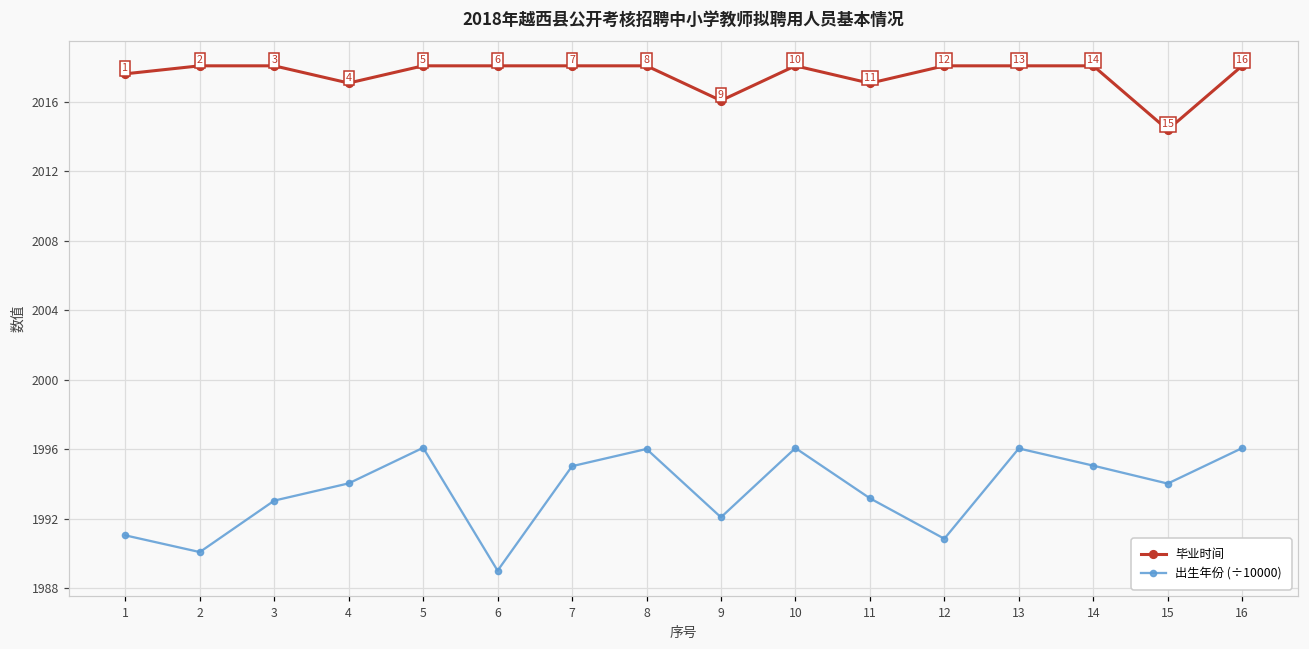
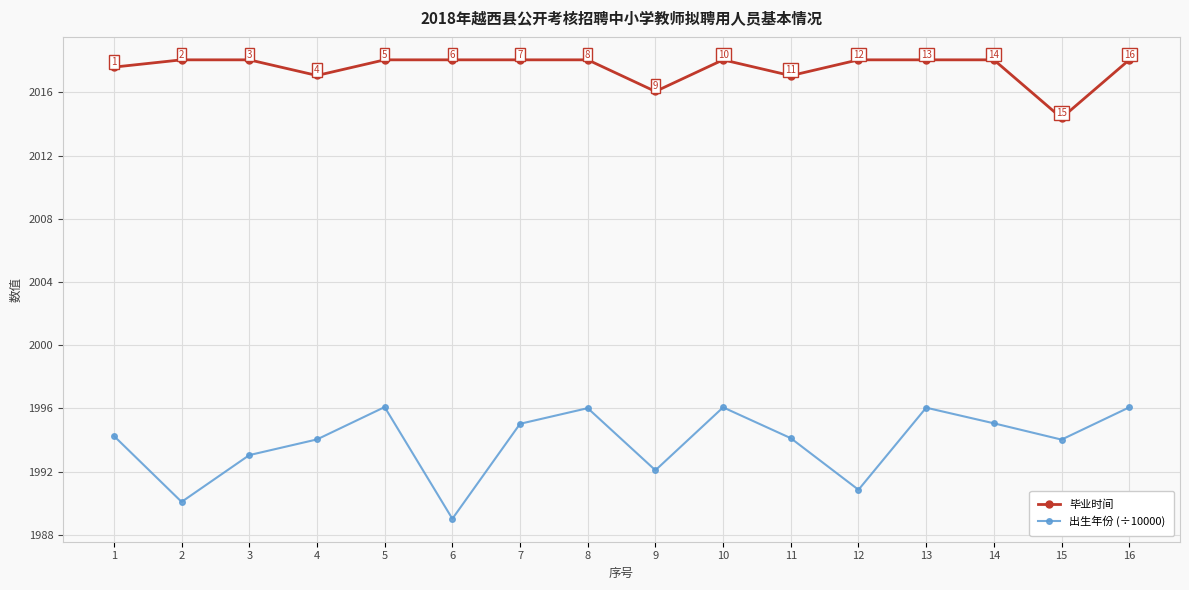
  {
    "出生年份 (÷10000)": {
-     "1": 1991.1,
+     "1": 1994.3,
      "2": 1990.1,
      "3": 1993.1,
      "4": 1994.0,
      "5": 1996.1,
      "6": 1989.0,
      "7": 1995.0,
      "8": 1996.0,
      "9": 1992.1,
      "10": 1996.1,
-     "11": 1993.2,
+     "11": 1994.1,
      "12": 1990.9,
      "13": 1996.1,
      "14": 1995.1,
      "15": 1994.0,
      "16": 1996.1
    }
  }
